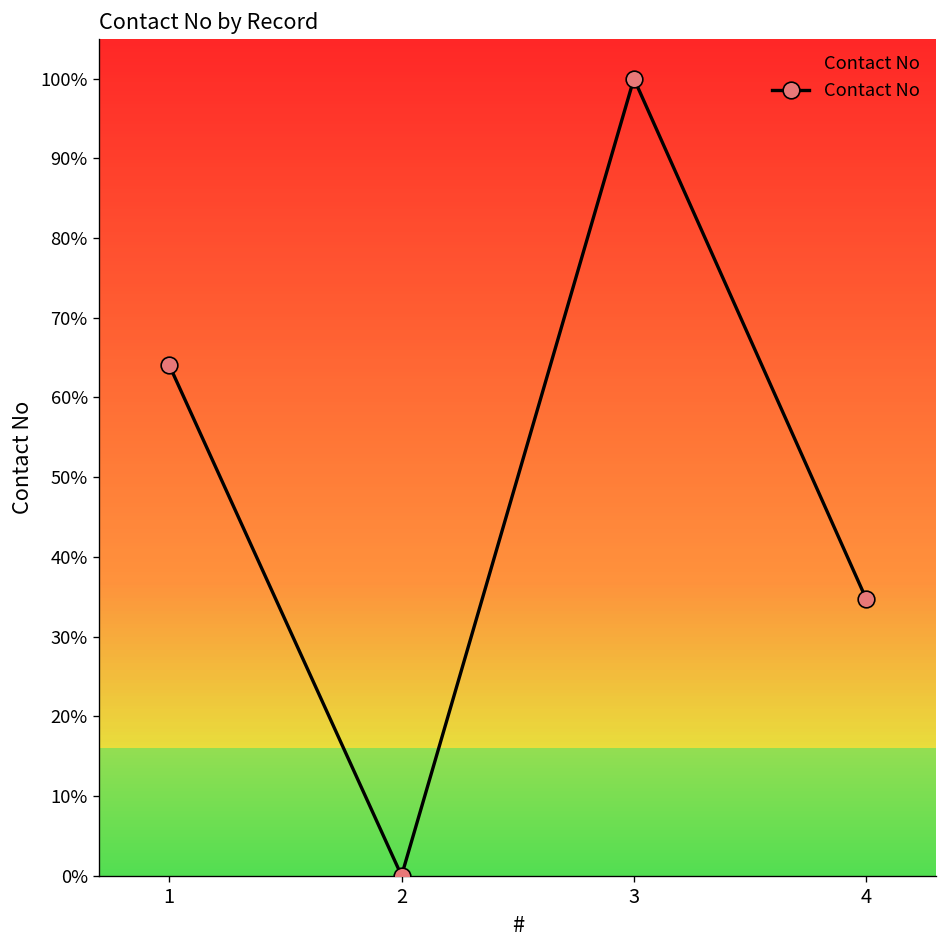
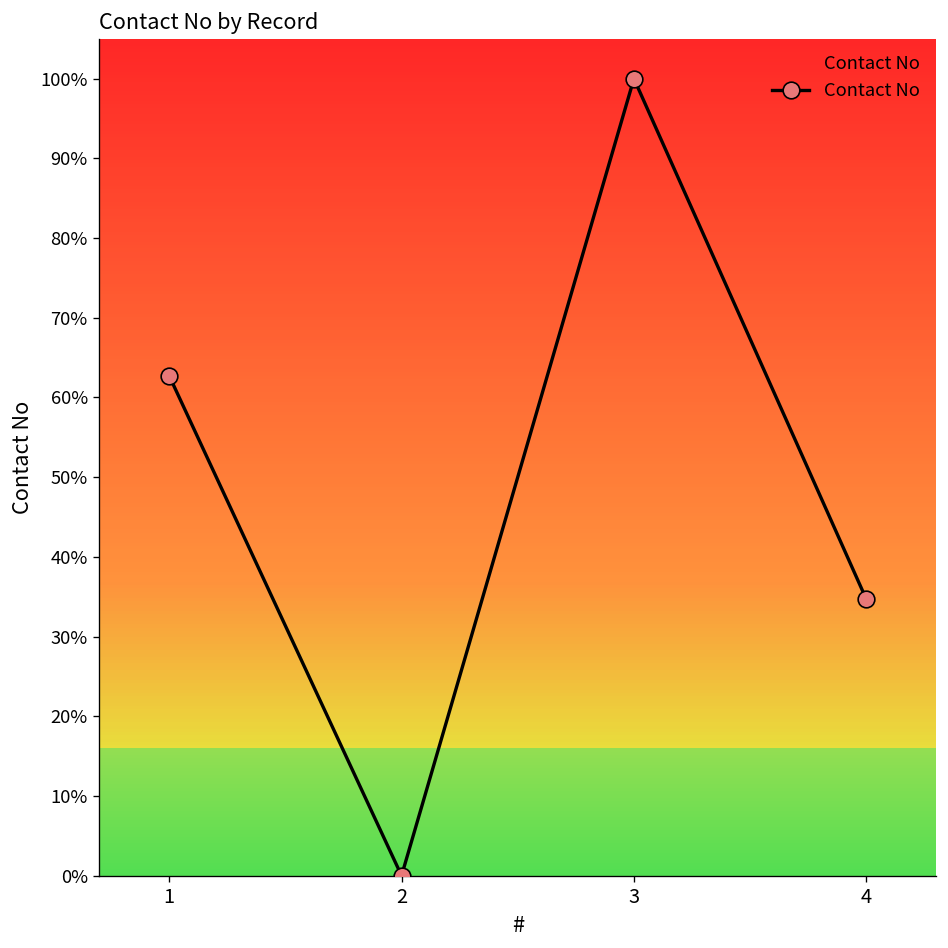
  {
-   "1": "64%",
+   "1": "63%",
    "2": "0%",
    "3": "100%",
    "4": "35%"
  }
